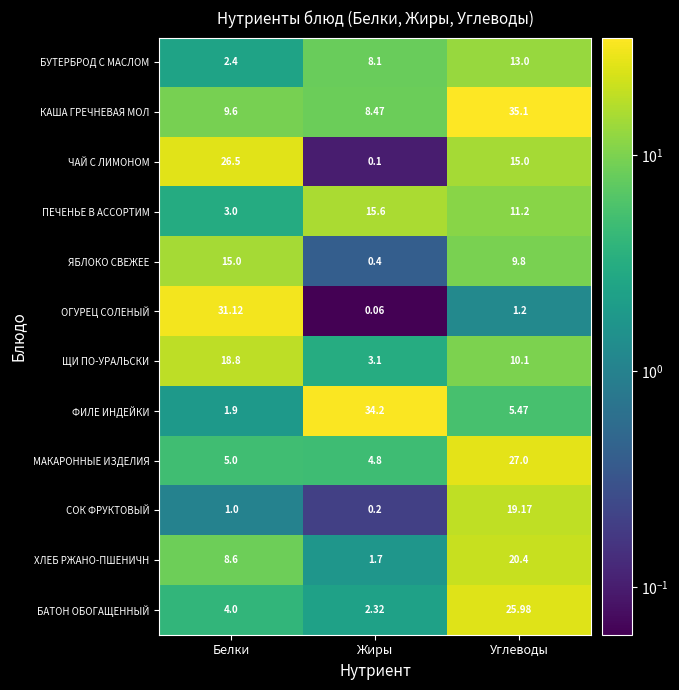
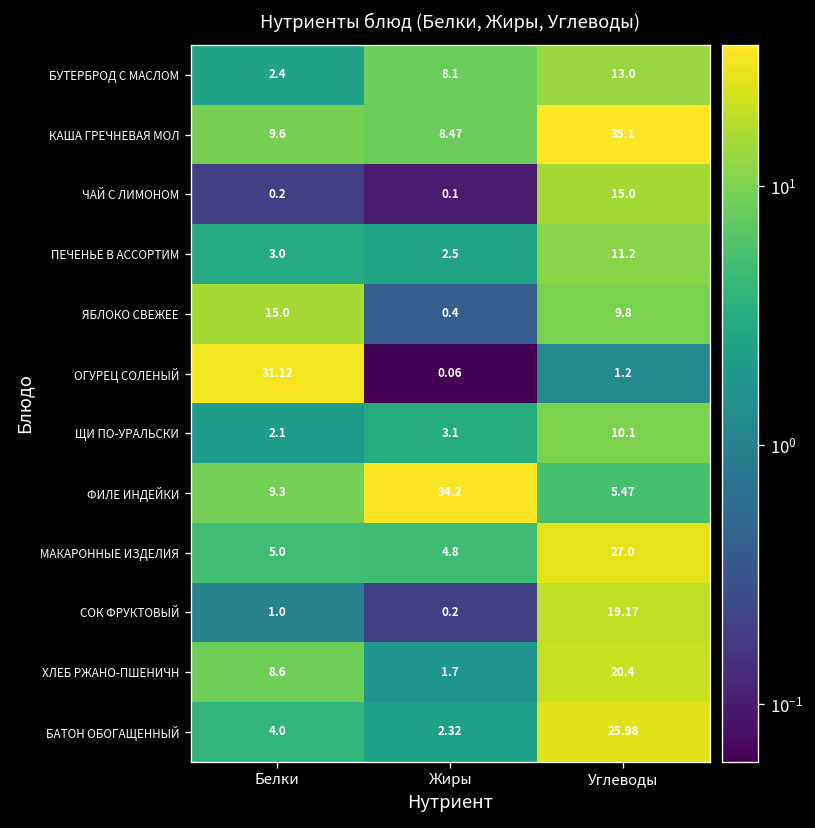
  {
    "БУТЕРБРОД С МАСЛОМ": {
      "Белки": 2.4,
      "Жиры": 8.1,
      "Углеводы": 13.0
    },
    "КАША ГРЕЧНЕВАЯ МОЛ": {
      "Белки": 9.6,
      "Жиры": 8.47,
      "Углеводы": 35.1
    },
    "ЧАЙ С ЛИМОНОМ": {
-     "Белки": 26.5,
+     "Белки": 0.2,
      "Жиры": 0.1,
      "Углеводы": 15.0
    },
    "ПЕЧЕНЬЕ В АССОРТИМ": {
      "Белки": 3.0,
-     "Жиры": 15.6,
+     "Жиры": 2.5,
      "Углеводы": 11.2
    },
    "ЯБЛОКО СВЕЖЕЕ": {
      "Белки": 15.0,
      "Жиры": 0.4,
      "Углеводы": 9.8
    },
    "ОГУРЕЦ СОЛЕНЫЙ": {
      "Белки": 31.12,
      "Жиры": 0.06,
      "Углеводы": 1.2
    },
    "ЩИ ПО-УРАЛЬСКИ": {
-     "Белки": 18.8,
+     "Белки": 2.1,
      "Жиры": 3.1,
      "Углеводы": 10.1
    },
    "ФИЛЕ ИНДЕЙКИ": {
-     "Белки": 1.9,
+     "Белки": 9.3,
      "Жиры": 34.2,
      "Углеводы": 5.47
    },
    "МАКАРОННЫЕ ИЗДЕЛИЯ": {
      "Белки": 5.0,
      "Жиры": 4.8,
      "Углеводы": 27.0
    },
    "СОК ФРУКТОВЫЙ": {
      "Белки": 1.0,
      "Жиры": 0.2,
      "Углеводы": 19.17
    },
    "ХЛЕБ РЖАНО-ПШЕНИЧН": {
      "Белки": 8.6,
      "Жиры": 1.7,
      "Углеводы": 20.4
    },
    "БАТОН ОБОГАЩЕННЫЙ": {
      "Белки": 4.0,
      "Жиры": 2.32,
      "Углеводы": 25.98
    }
  }
